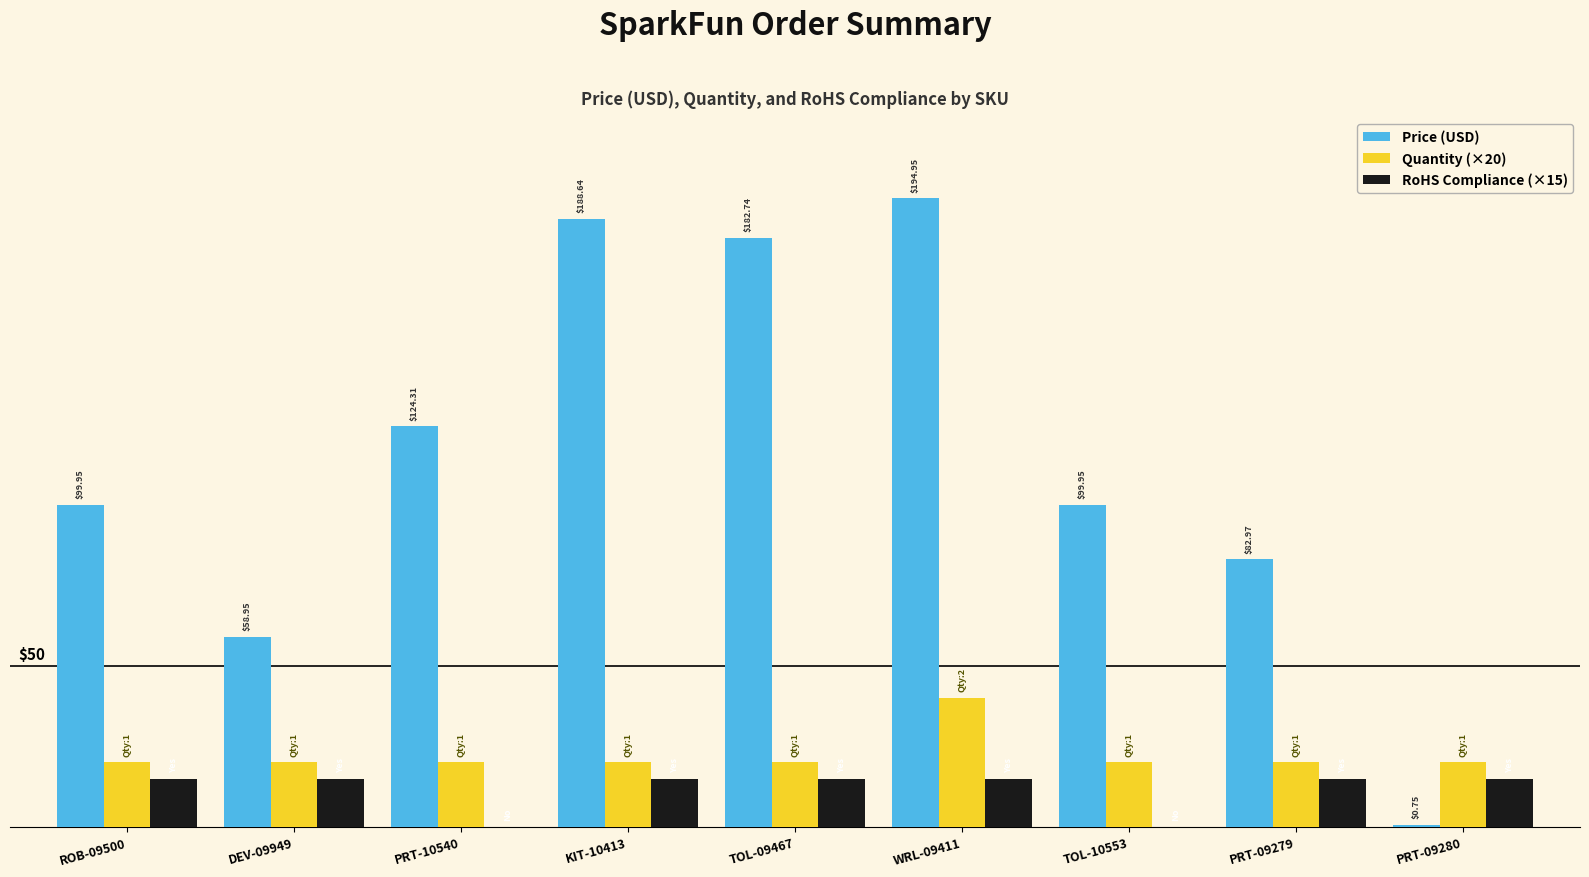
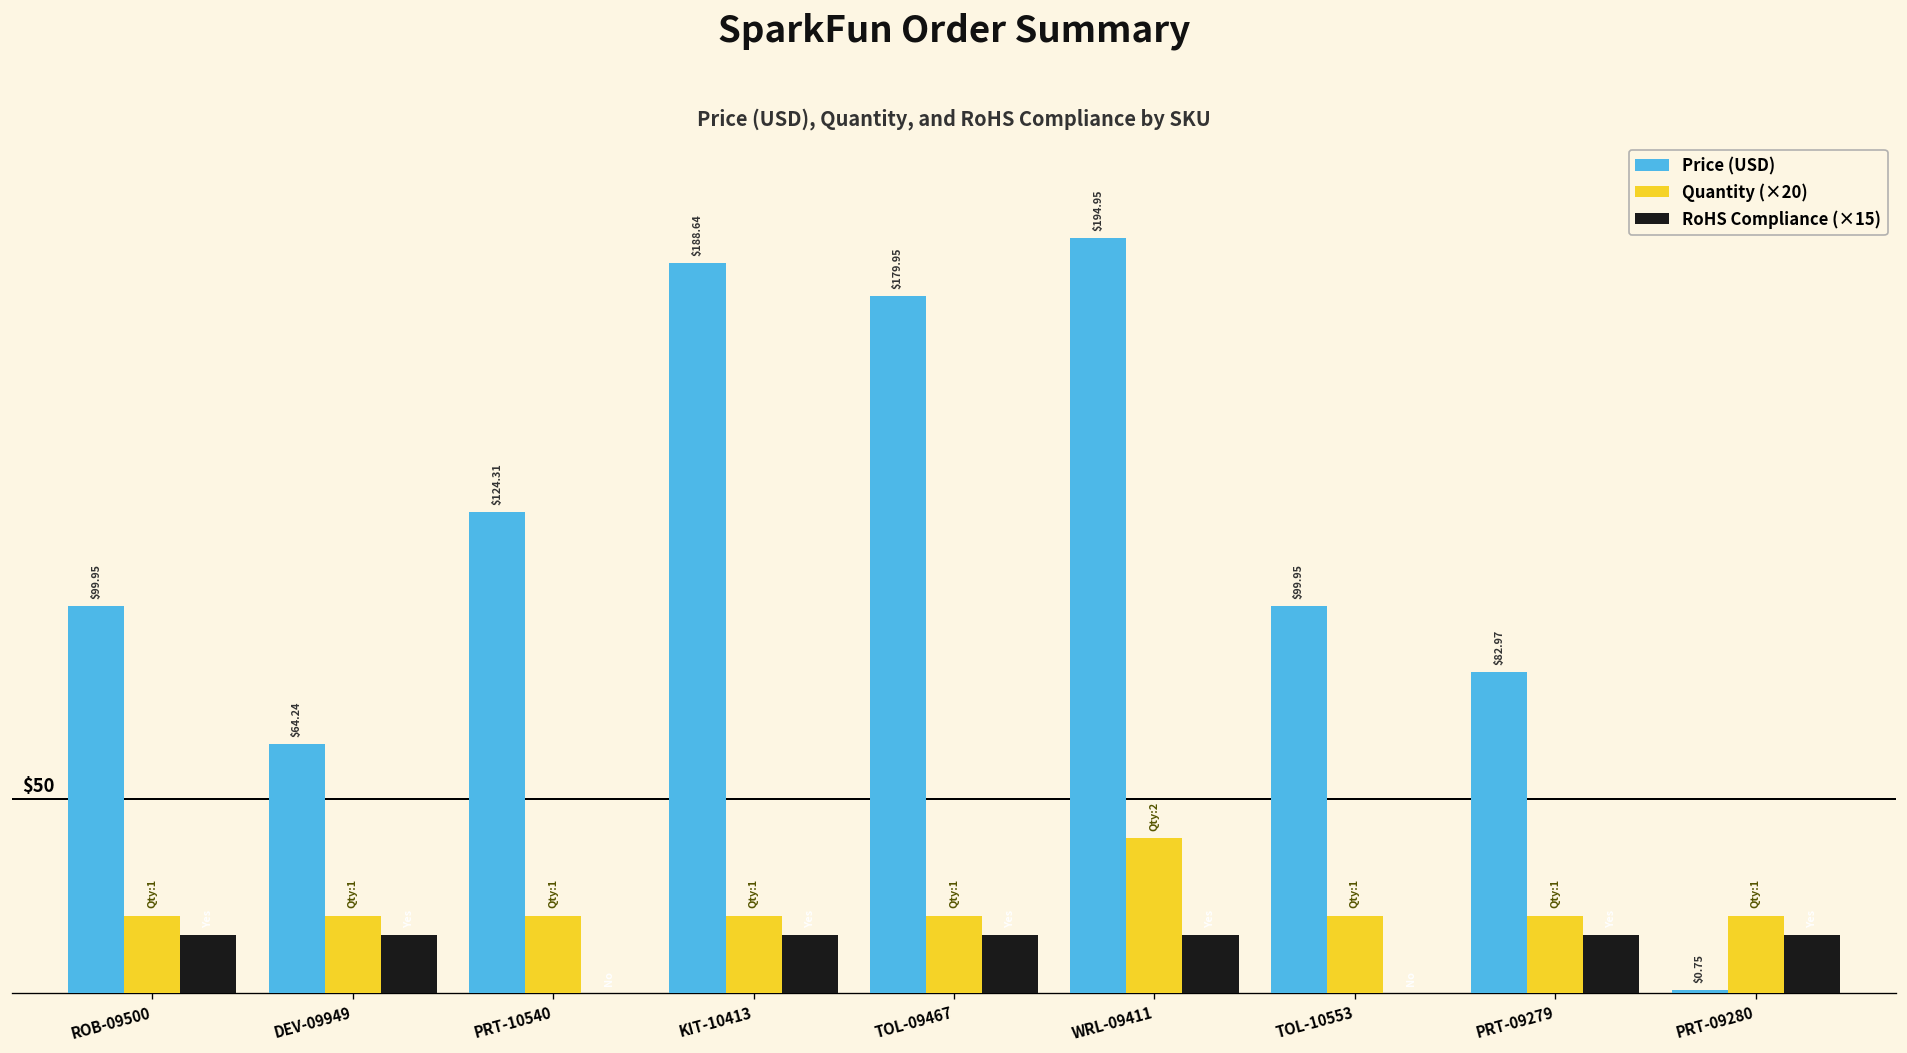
  {
    "Price (USD)": {
      "ROB-09500": "$99.95",
-     "DEV-09949": "$58.95",
+     "DEV-09949": "$64.24",
      "PRT-10540": "$124.31",
      "KIT-10413": "$188.64",
-     "TOL-09467": "$182.74",
+     "TOL-09467": "$179.95",
      "WRL-09411": "$194.95",
      "TOL-10553": "$99.95",
      "PRT-09279": "$82.97",
      "PRT-09280": "$0.75"
    }
  }
